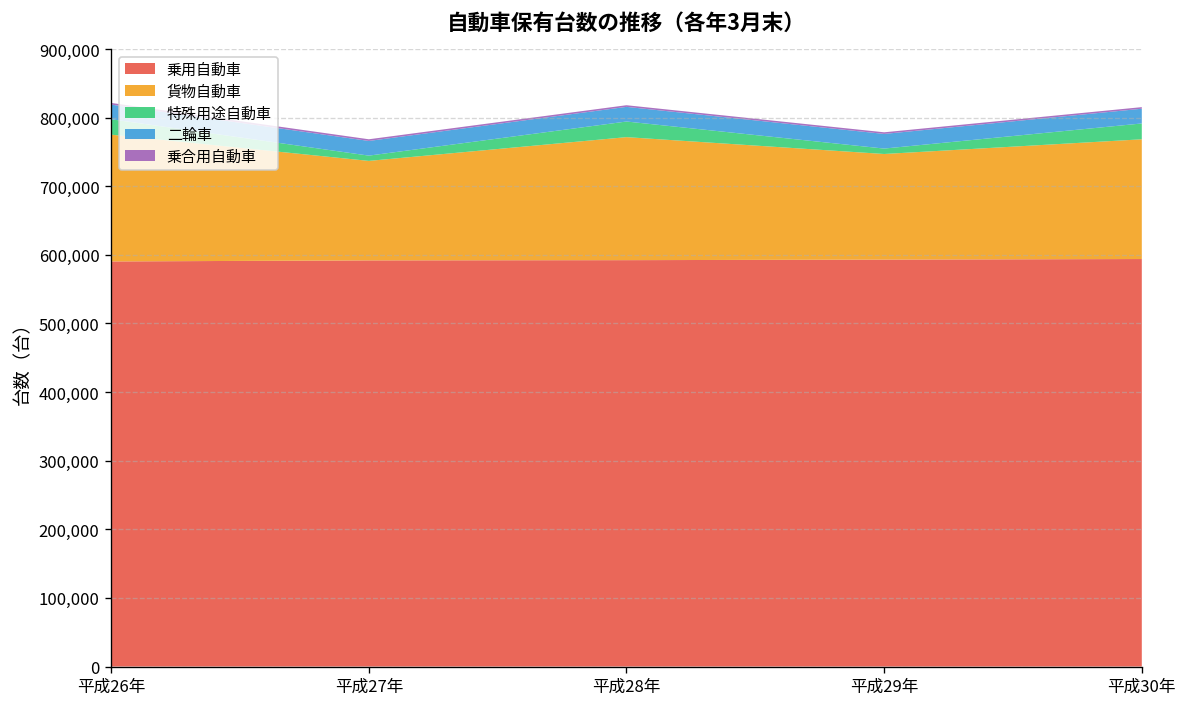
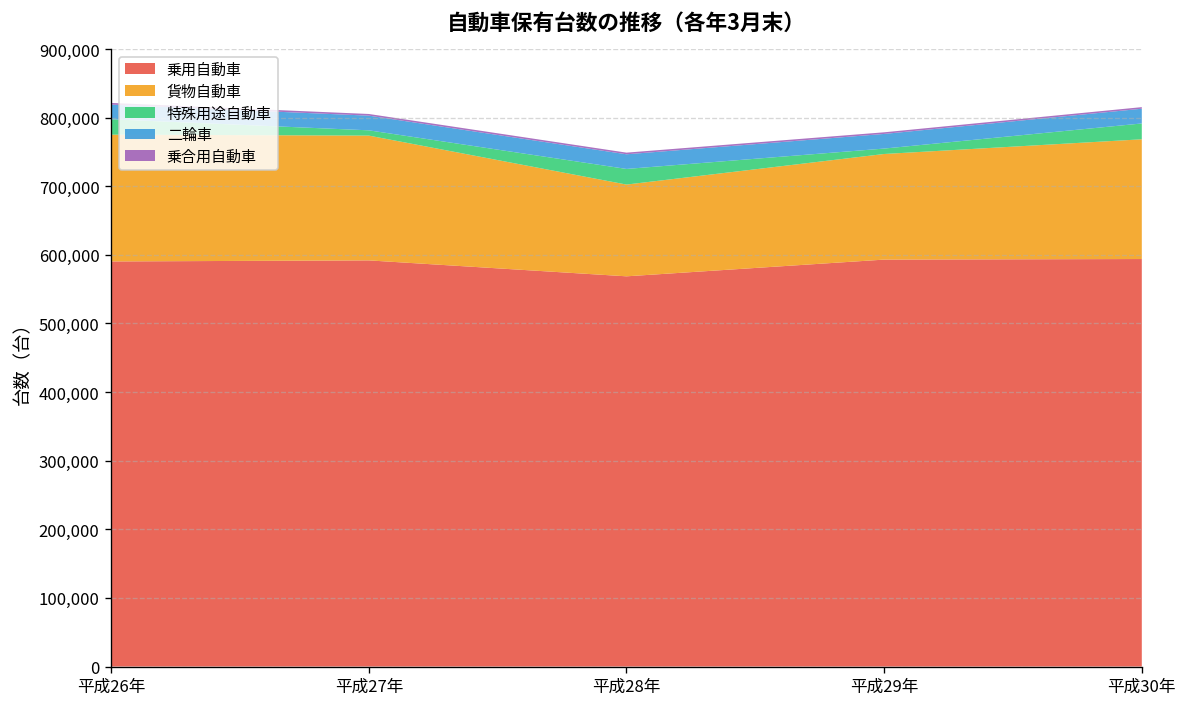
  {
    "乗用自動車": {
      "平成26年": "590,000",
      "平成27年": "590,000",
-     "平成28年": "590,000",
+     "平成28年": "570,000",
      "平成29年": "590,000",
      "平成30年": "590,000"
    },
    "貨物自動車": {
      "平成26年": "180,000",
-     "平成27年": "150,000",
-     "平成28年": "180,000",
+     "平成27年": "180,000",
+     "平成28年": "130,000",
      "平成29年": "150,000",
      "平成30年": "170,000"
    },
    "特殊用途自動車": {
      "平成26年": "20,000",
      "平成27年": "10,000",
      "平成28年": "20,000",
      "平成29年": "10,000",
      "平成30年": "20,000"
    }
  }
